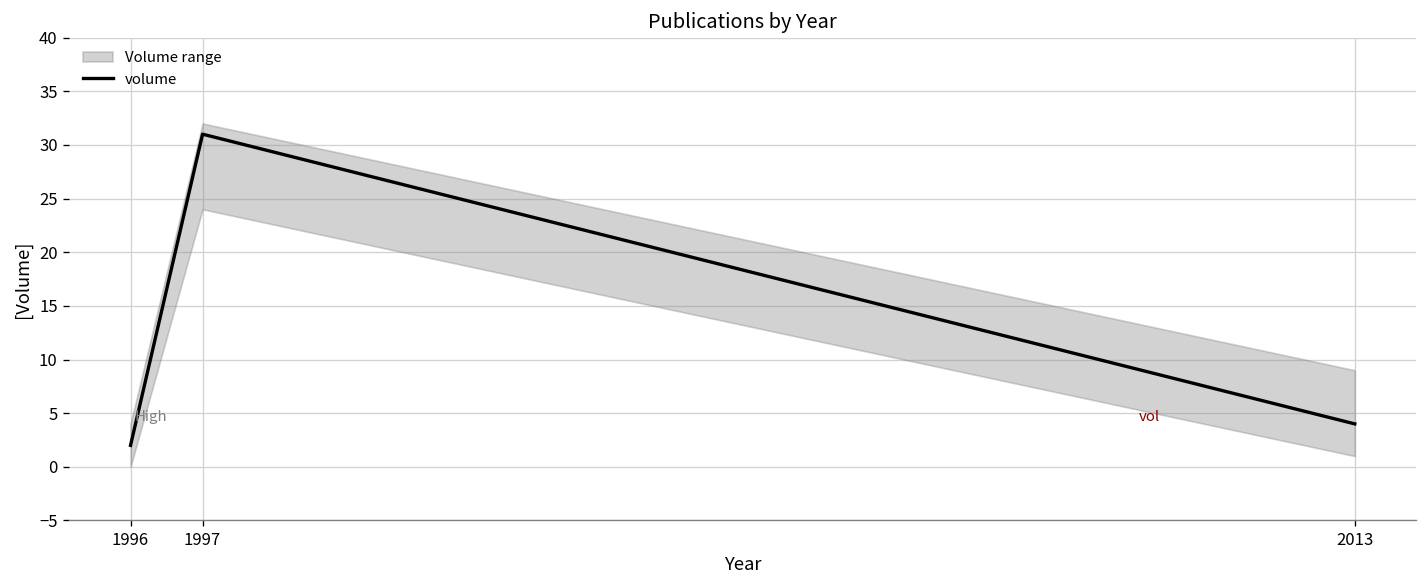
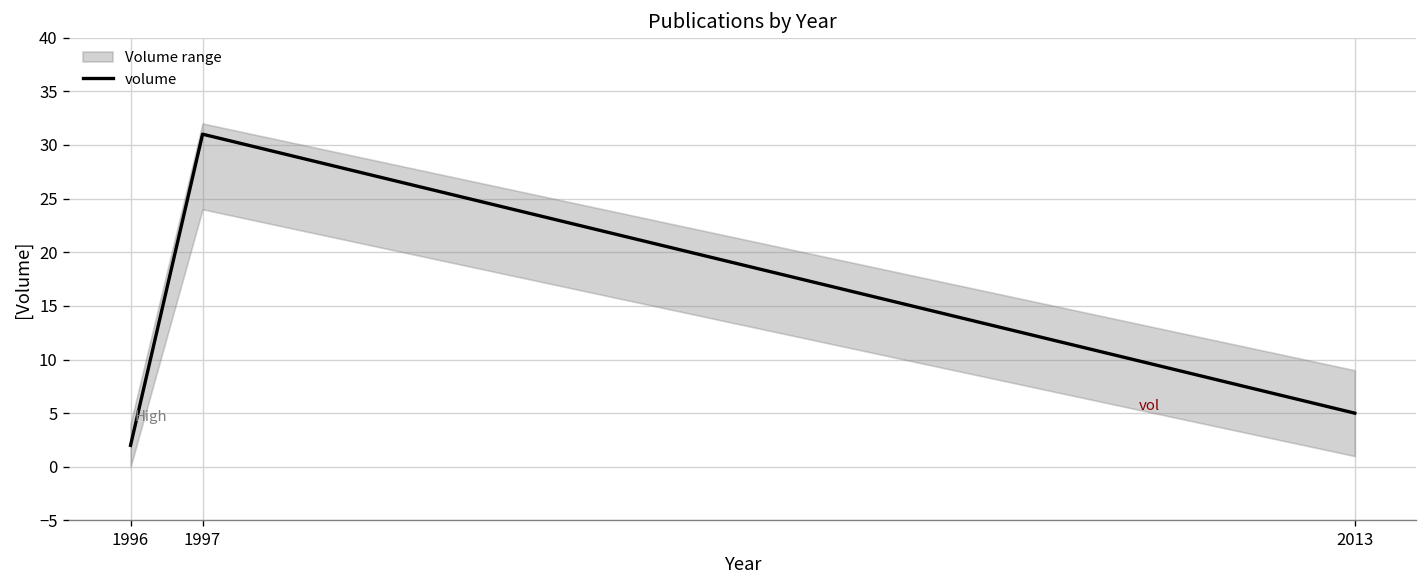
  {
    "volume": {
      "1996": 2,
      "1997": 31,
-     "2013": 4
+     "2013": 5
    }
  }
